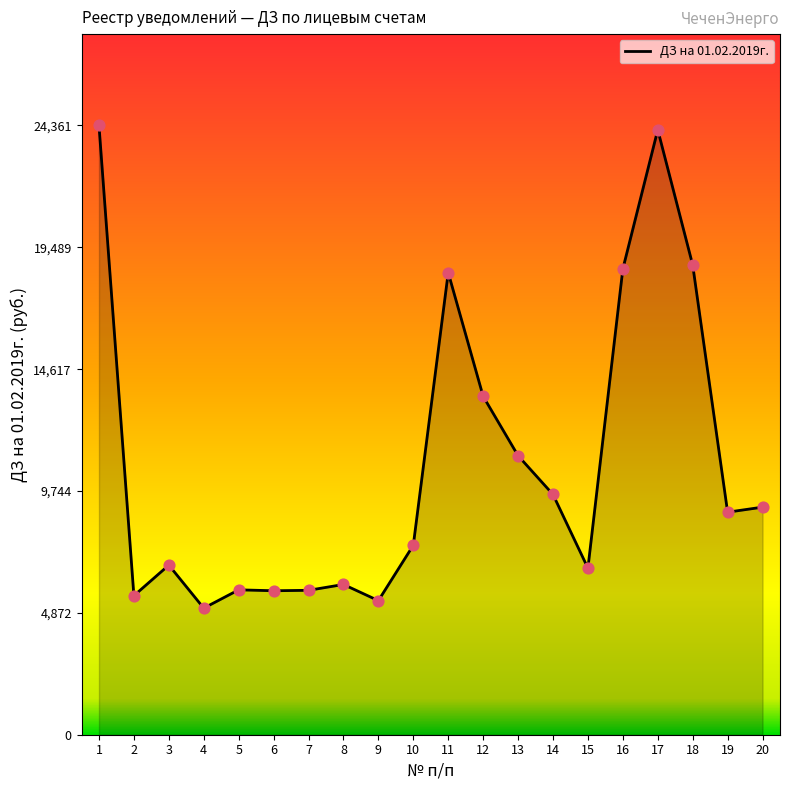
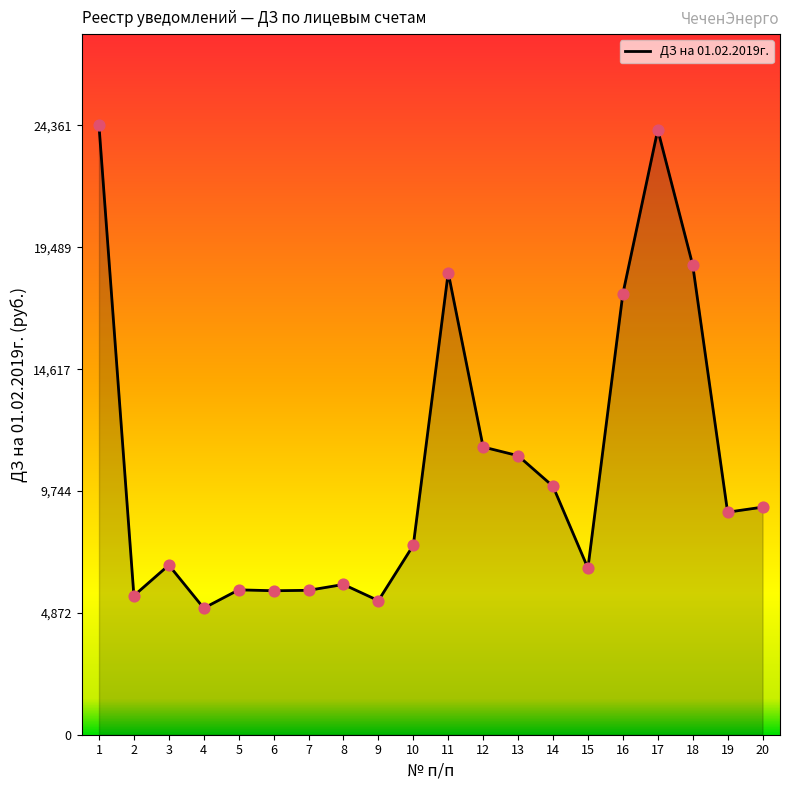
  {
    "1": "24,400",
    "2": "5,600",
    "3": "6,800",
    "4": "5,100",
    "5": "5,800",
    "6": "5,800",
    "7": "5,800",
    "8": "6,000",
    "9": "5,400",
    "10": "7,600",
    "11": "18,500",
-   "12": "13,500",
+   "12": "11,500",
    "13": "11,200",
-   "14": "9,600",
+   "14": "9,900",
    "15": "6,700",
-   "16": "18,600",
+   "16": "17,600",
    "17": "24,200",
    "18": "18,800",
    "19": "8,900",
    "20": "9,100"
  }
